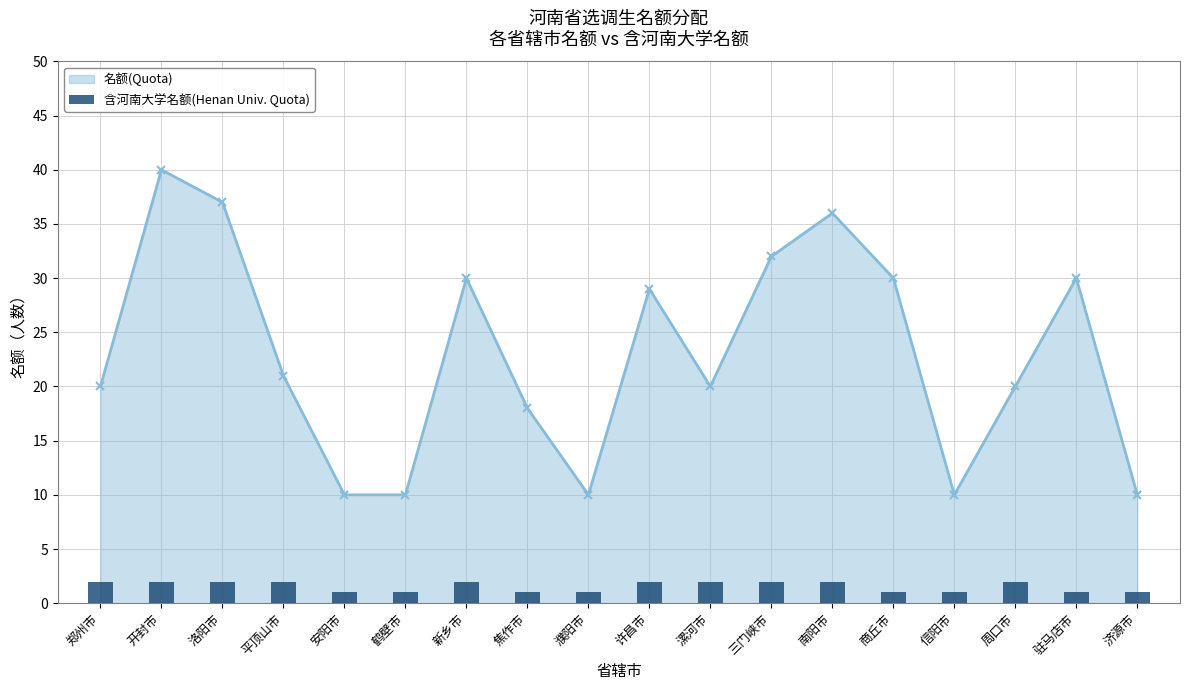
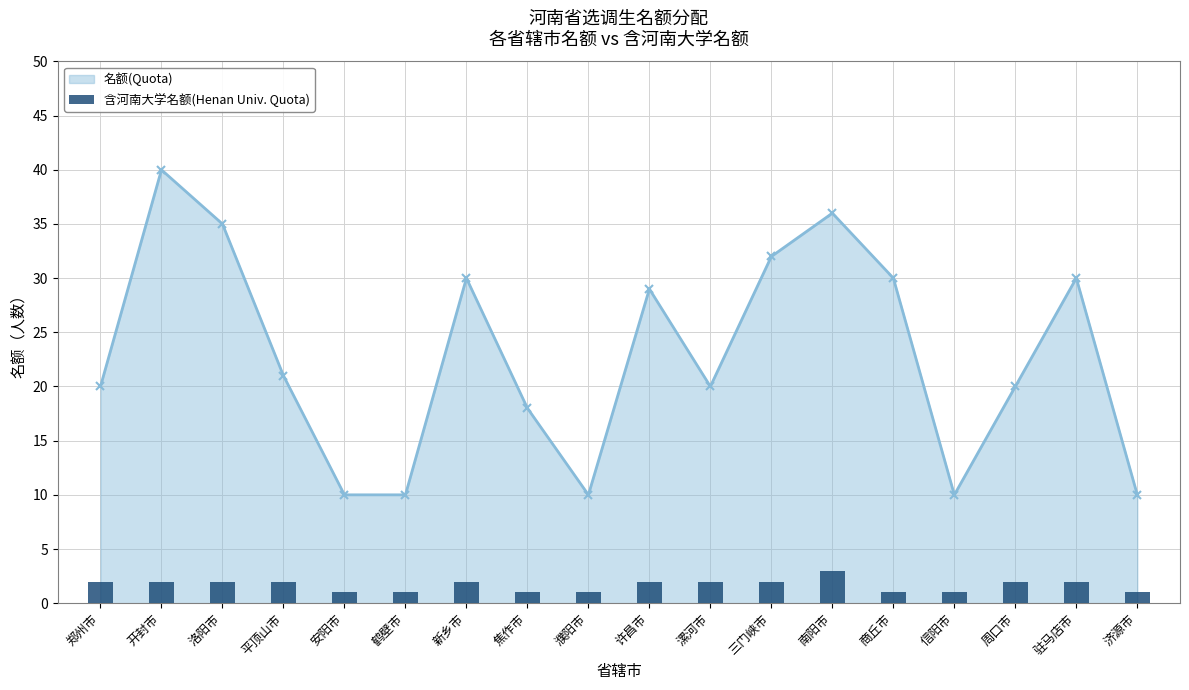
  {
    "名额(Quota)": {
      "郑州市": 20,
      "开封市": 40,
-     "洛阳市": 37,
+     "洛阳市": 35,
      "平顶山市": 21,
      "安阳市": 10,
      "鹤壁市": 10,
      "新乡市": 30,
      "焦作市": 18,
      "濮阳市": 10,
      "许昌市": 29,
      "漯河市": 20,
      "三门峡市": 32,
      "南阳市": 36,
      "商丘市": 30,
      "信阳市": 10,
      "周口市": 20,
      "驻马店市": 30,
      "济源市": 10
    },
    "含河南大学名额(Henan Univ. Quota)": {
      "郑州市": 2,
      "开封市": 2,
      "洛阳市": 2,
      "平顶山市": 2,
      "安阳市": 1,
      "鹤壁市": 1,
      "新乡市": 2,
      "焦作市": 1,
      "濮阳市": 1,
      "许昌市": 2,
      "漯河市": 2,
      "三门峡市": 2,
-     "南阳市": 2,
+     "南阳市": 3,
      "商丘市": 1,
      "信阳市": 1,
      "周口市": 2,
-     "驻马店市": 1,
+     "驻马店市": 2,
      "济源市": 1
    }
  }
